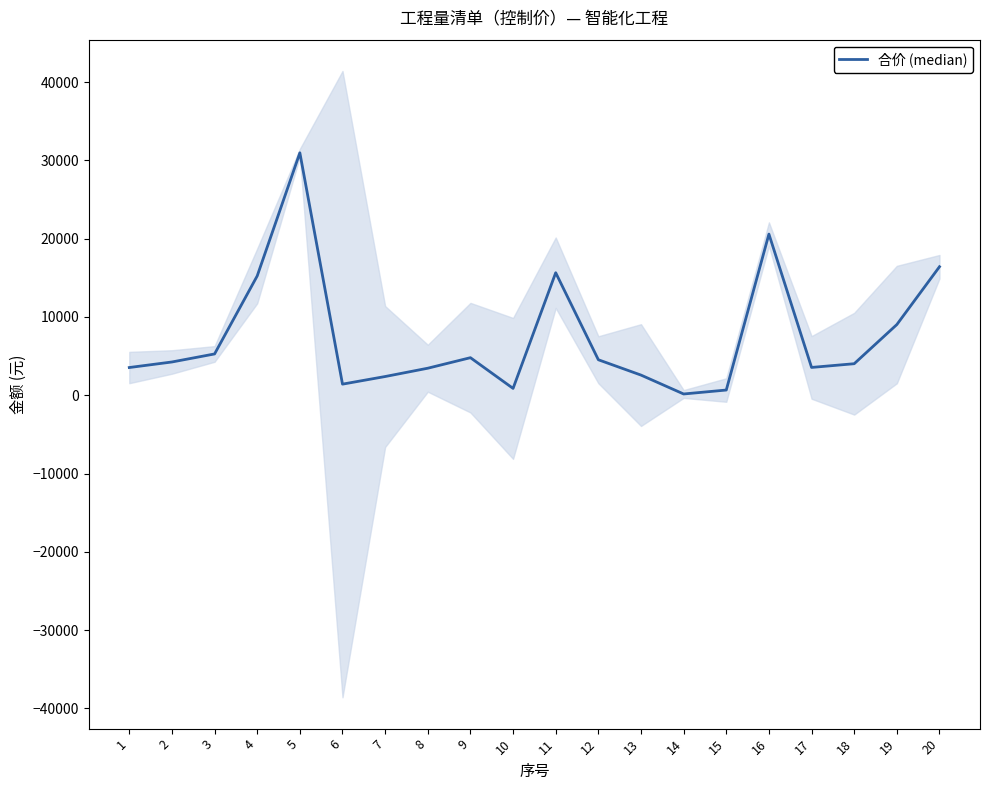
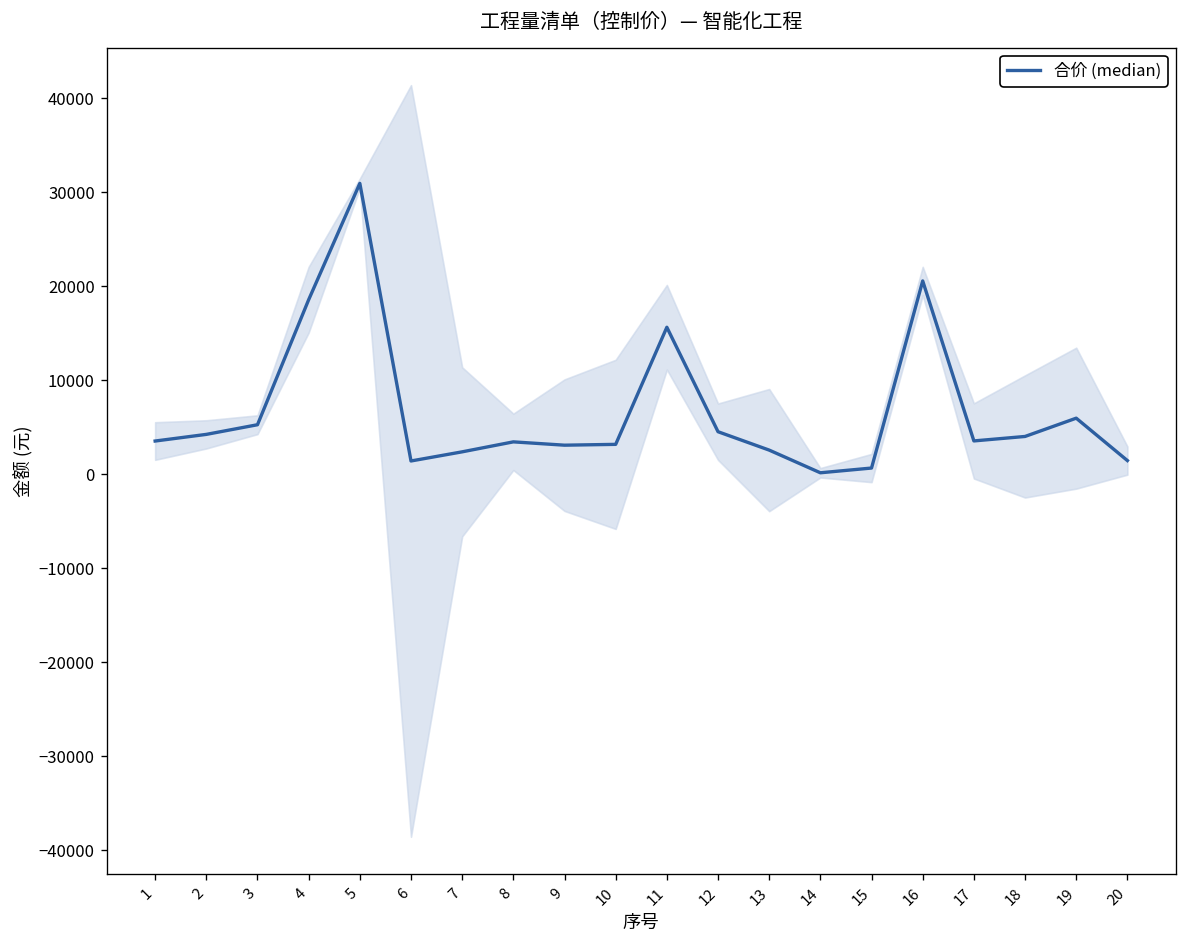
  {
    "合价 (median)": {
      "1": 4000,
      "2": 4000,
      "3": 5000,
-     "4": 15000,
+     "4": 19000,
      "5": 31000,
      "6": 1000,
      "7": 2000,
      "8": 3000,
-     "9": 5000,
-     "10": 1000,
+     "9": 3000,
+     "10": 3000,
      "11": 16000,
      "12": 5000,
      "13": 3000,
      "14": 0,
      "15": 1000,
      "16": 21000,
      "17": 4000,
      "18": 4000,
-     "19": 9000,
-     "20": 16000
+     "19": 6000,
+     "20": 1000
    }
  }
